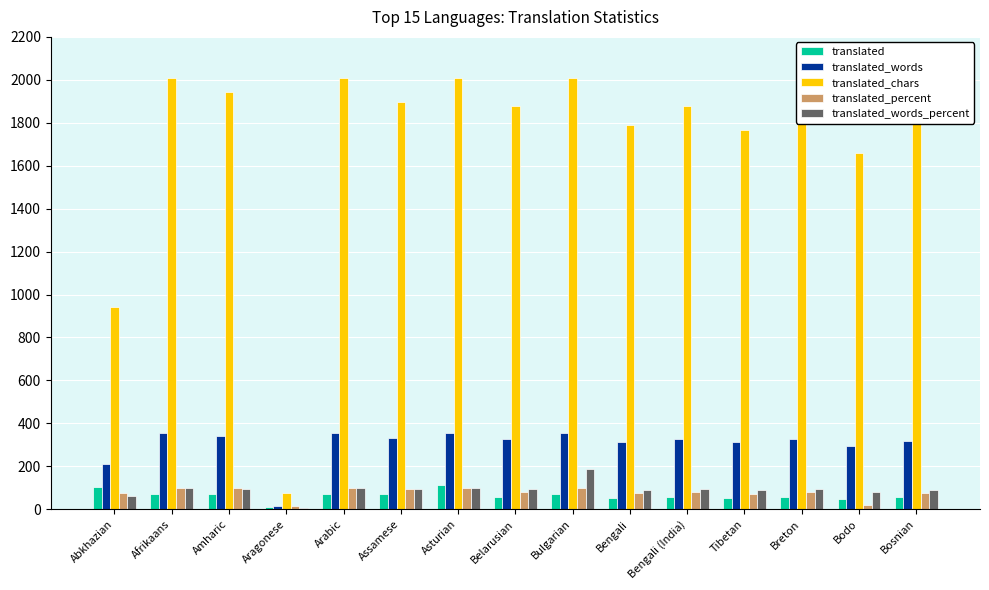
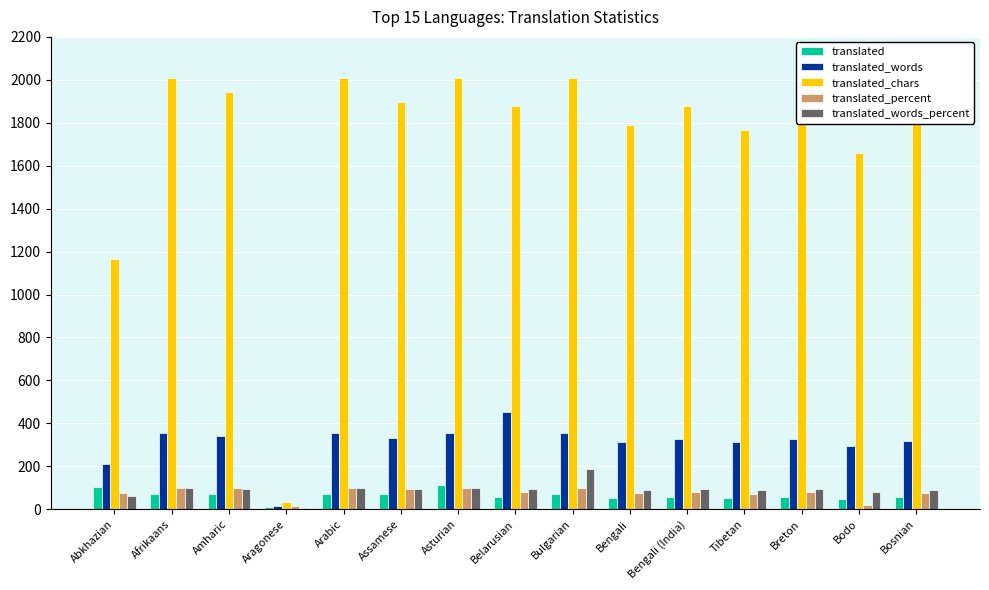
  {
    "translated": {
      "Abkhazian": 100,
      "Afrikaans": 70,
      "Amharic": 70,
      "Arabic": 70,
      "Assamese": 70,
      "Asturian": 110,
      "Belarusian": 60,
      "Bulgarian": 70,
      "Bengali": 50,
      "Bengali (India)": 60,
      "Tibetan": 50,
      "Breton": 60,
      "Bodo": 50,
      "Bosnian": 60
    },
    "translated_words": {
      "Abkhazian": 210,
      "Afrikaans": 360,
      "Amharic": 340,
      "Aragonese": 10,
      "Arabic": 360,
      "Assamese": 330,
      "Asturian": 360,
-     "Belarusian": 330,
+     "Belarusian": 460,
      "Bulgarian": 360,
      "Bengali": 310,
      "Bengali (India)": 330,
      "Tibetan": 310,
      "Breton": 330,
      "Bodo": 290,
      "Bosnian": 320
    },
    "translated_chars": {
-     "Abkhazian": 940,
+     "Abkhazian": 1170,
      "Afrikaans": 2010,
      "Amharic": 1950,
-     "Aragonese": 80,
+     "Aragonese": 30,
      "Arabic": 2010,
      "Assamese": 1900,
      "Asturian": 2010,
      "Belarusian": 1880,
      "Bulgarian": 2010,
      "Bengali": 1790,
      "Bengali (India)": 1880,
      "Tibetan": 1770,
      "Bodo": 1660
    },
    "translated_percent": {
      "Abkhazian": 80,
      "Afrikaans": 100,
      "Amharic": 100,
      "Aragonese": 20,
      "Arabic": 100,
      "Assamese": 100,
      "Asturian": 100,
      "Belarusian": 80,
      "Bulgarian": 100,
      "Bengali": 70,
      "Bengali (India)": 80,
      "Tibetan": 70,
      "Breton": 80,
      "Bodo": 20,
      "Bosnian": 80
    },
    "translated_words_percent": {
      "Abkhazian": 60,
      "Afrikaans": 100,
      "Amharic": 100,
      "Arabic": 100,
      "Assamese": 90,
      "Asturian": 100,
      "Belarusian": 90,
      "Bulgarian": 190,
      "Bengali": 90,
      "Bengali (India)": 90,
      "Tibetan": 90,
      "Breton": 90,
      "Bodo": 80,
      "Bosnian": 90
    }
  }
